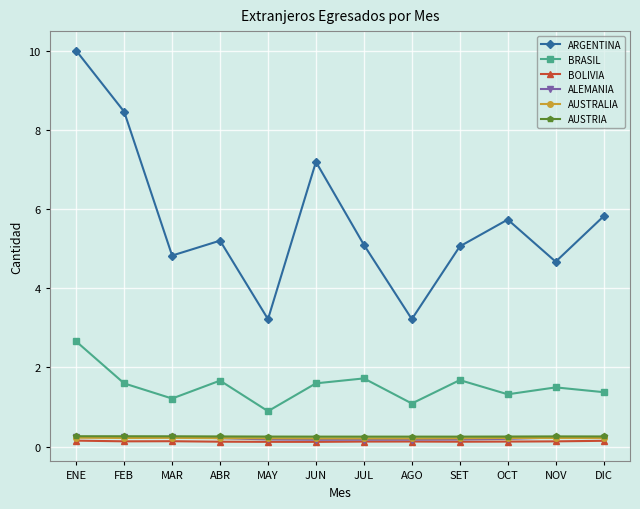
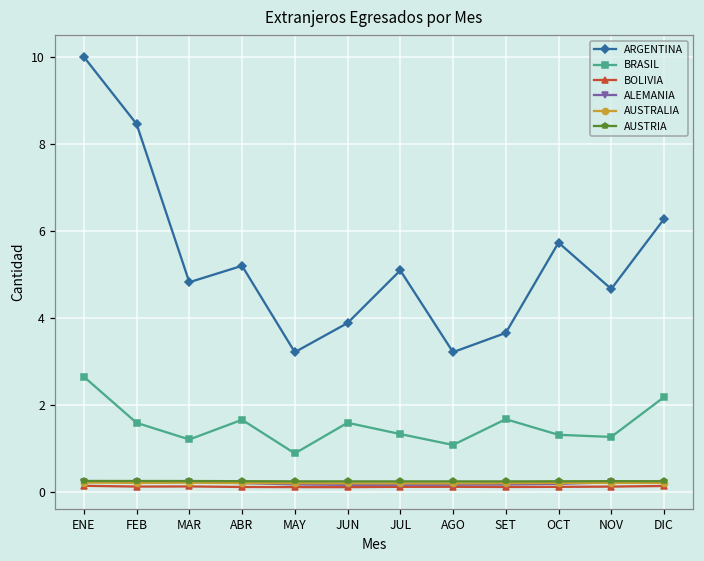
  {
    "ARGENTINA": {
      "ENE": 10.0,
      "FEB": 8.5,
      "MAR": 4.8,
      "ABR": 5.2,
      "MAY": 3.2,
-     "JUN": 7.2,
+     "JUN": 3.9,
      "JUL": 5.1,
      "AGO": 3.2,
-     "SET": 5.1,
+     "SET": 3.7,
      "OCT": 5.7,
      "NOV": 4.7,
-     "DIC": 5.8
+     "DIC": 6.3
    },
    "BRASIL": {
      "ENE": 2.7,
      "FEB": 1.6,
      "MAR": 1.2,
      "ABR": 1.7,
      "MAY": 0.9,
      "JUN": 1.6,
-     "JUL": 1.7,
+     "JUL": 1.3,
      "AGO": 1.1,
      "SET": 1.7,
      "OCT": 1.3,
-     "NOV": 1.5,
-     "DIC": 1.4
+     "NOV": 1.3,
+     "DIC": 2.2
    },
    "BOLIVIA": {
      "ENE": 0.2,
      "FEB": 0.1,
      "MAR": 0.1,
      "ABR": 0.1,
      "OCT": 0.1,
      "NOV": 0.1,
      "DIC": 0.1
    }
  }
